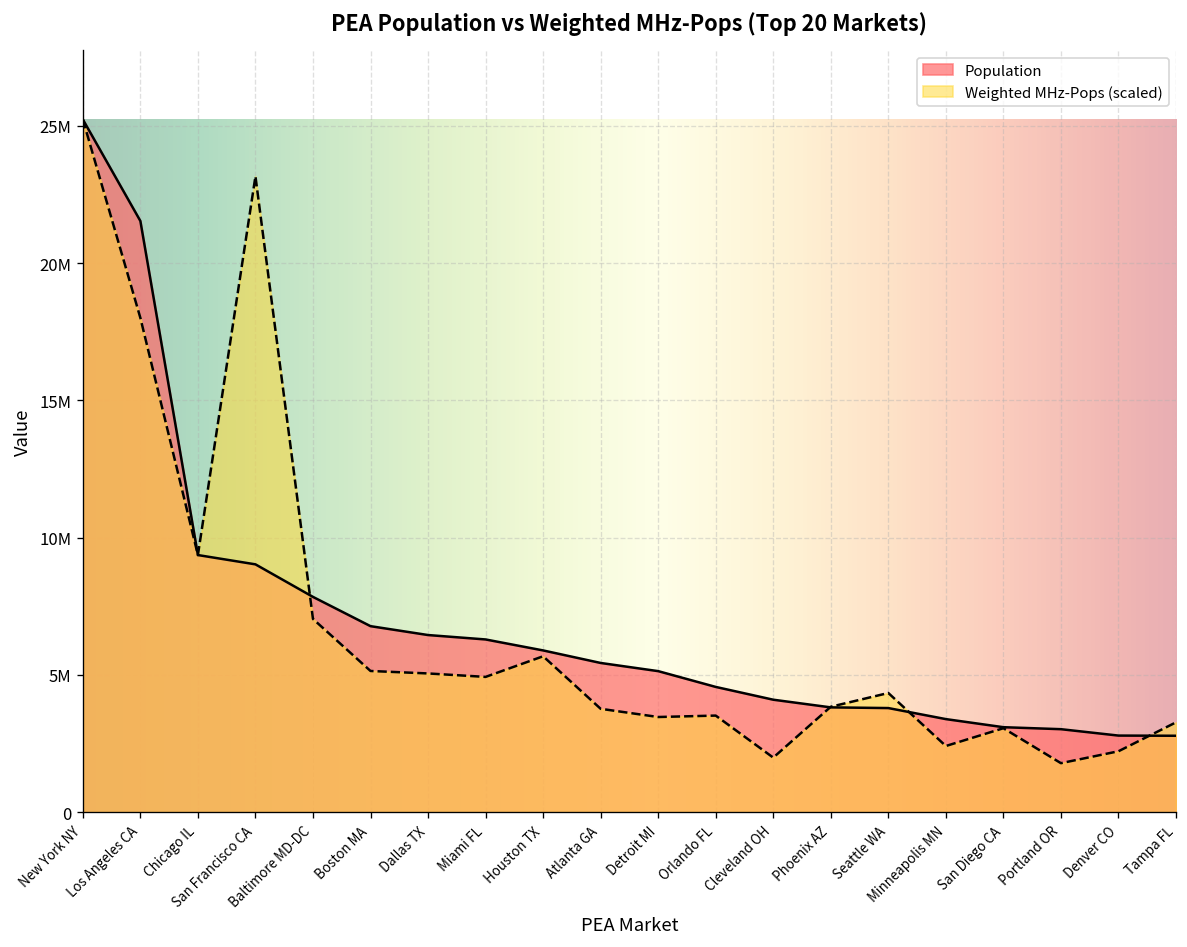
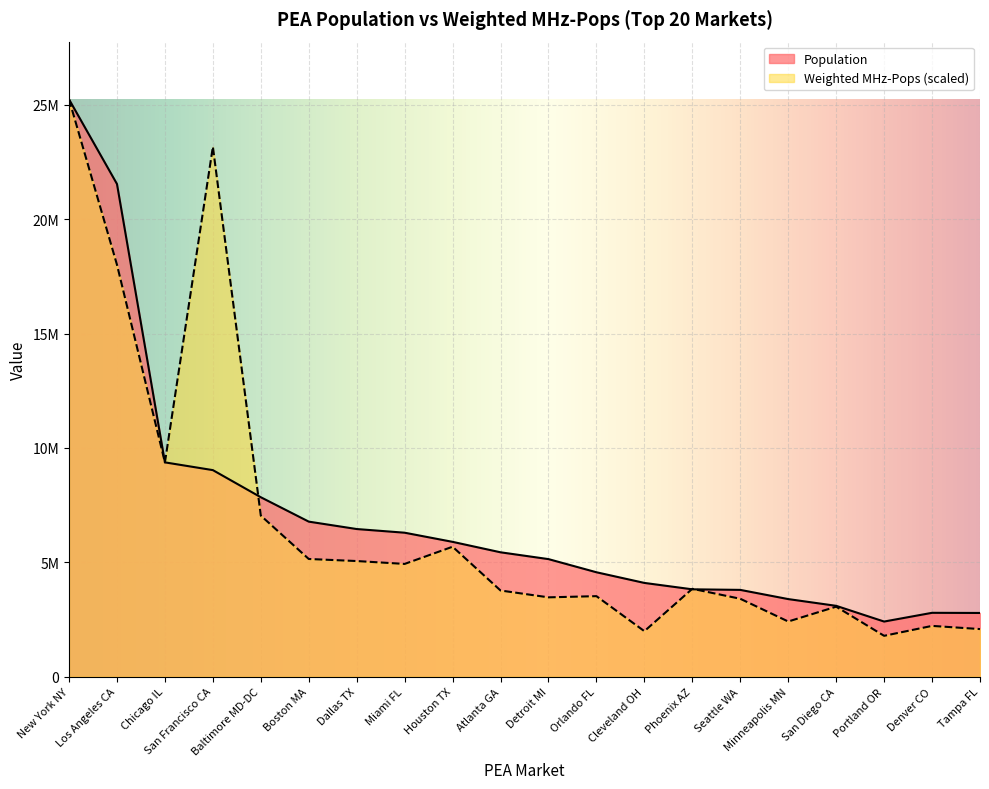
  {
    "Population": {
      "Los Angeles CA": 21500000,
      "San Francisco CA": 9000000,
      "Baltimore MD-DC": 7800000,
      "Boston MA": 6800000,
      "Dallas TX": 6500000,
      "Miami FL": 6300000,
      "Houston TX": 5900000,
      "Atlanta GA": 5400000,
      "Detroit MI": 5100000,
      "Orlando FL": 4600000,
      "Cleveland OH": 4100000,
      "Seattle WA": 3800000,
      "Minneapolis MN": 3400000,
-     "Portland OR": 3000000,
+     "Portland OR": 2400000,
      "Denver CO": 2800000,
      "Tampa FL": 2800000
    },
    "Weighted MHz-Pops (scaled)": {
      "Los Angeles CA": 18000000,
      "San Francisco CA": 23200000,
      "Baltimore MD-DC": 7000000,
      "Boston MA": 5100000,
      "Dallas TX": 5100000,
      "Miami FL": 4900000,
      "Houston TX": 5700000,
      "Atlanta GA": 3800000,
      "Detroit MI": 3500000,
      "Orlando FL": 3500000,
      "Cleveland OH": 2000000,
-     "Seattle WA": 4300000,
+     "Seattle WA": 3400000,
      "Minneapolis MN": 2400000,
      "Portland OR": 1800000,
      "Denver CO": 2200000,
-     "Tampa FL": 3300000
+     "Tampa FL": 2100000
    }
  }
